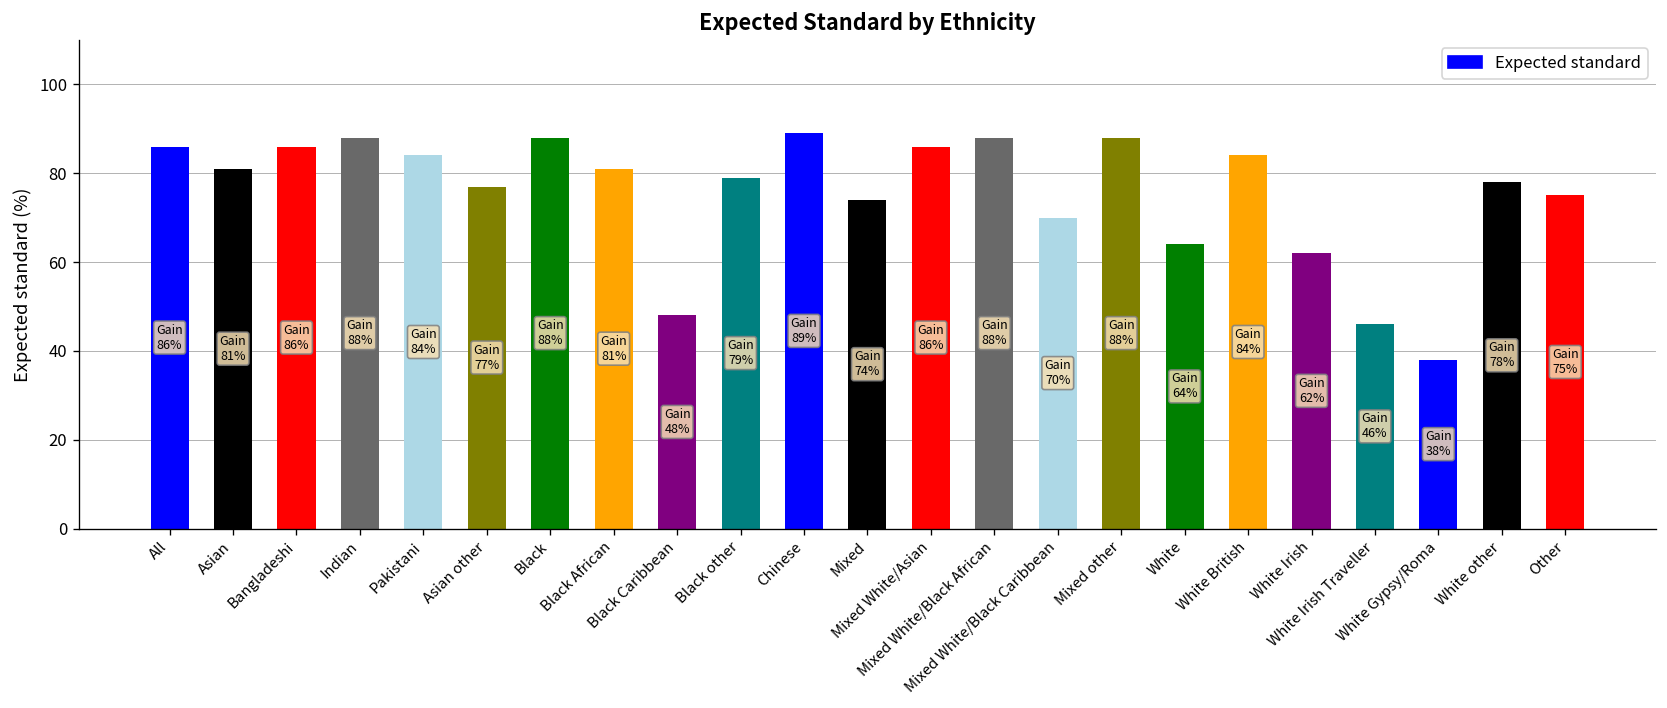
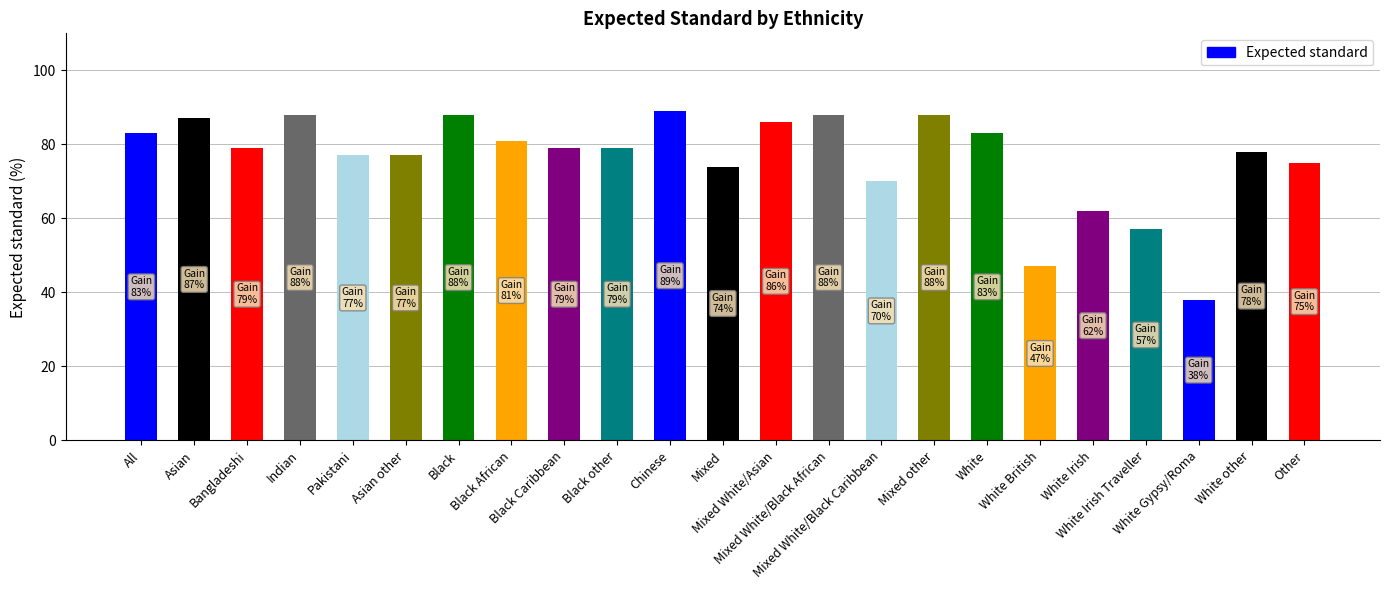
  {
-   "All": "86%",
-   "Asian": "81%",
-   "Bangladeshi": "86%",
-   "Pakistani": "84%",
-   "Black Caribbean": "48%",
-   "White": "64%",
-   "White British": "84%",
-   "White Irish Traveller": "46%"
+   "All": "83%",
+   "Asian": "87%",
+   "Bangladeshi": "79%",
+   "Pakistani": "77%",
+   "Black Caribbean": "79%",
+   "White": "83%",
+   "White British": "47%",
+   "White Irish Traveller": "57%"
  }
